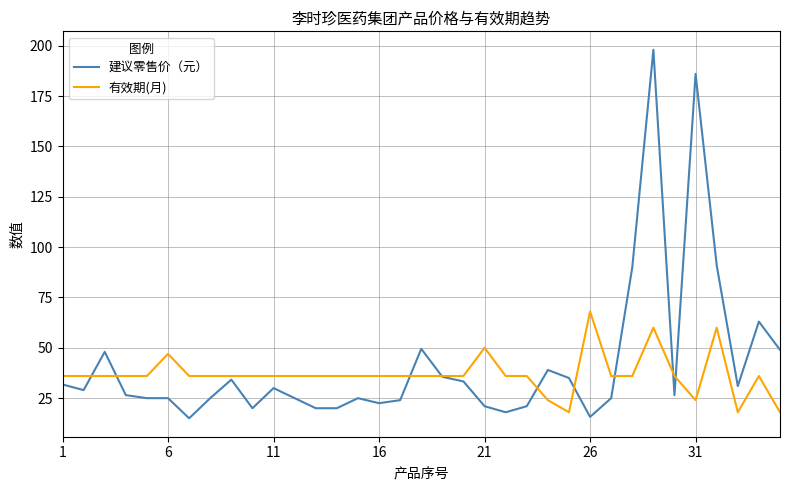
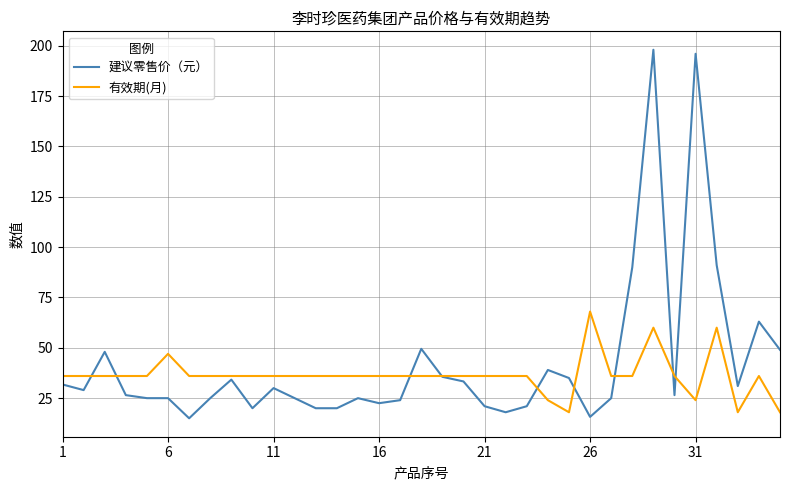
  {
    "建议零售价（元）": {
      "1": 32,
      "6": 25,
      "11": 30,
      "16": 23,
      "21": 21,
      "26": 16,
-     "31": 186
+     "31": 196
    },
    "有效期(月)": {
      "1": 36,
      "6": 47,
      "11": 36,
      "16": 36,
-     "21": 50,
+     "21": 36,
      "26": 68,
      "31": 24
    }
  }
